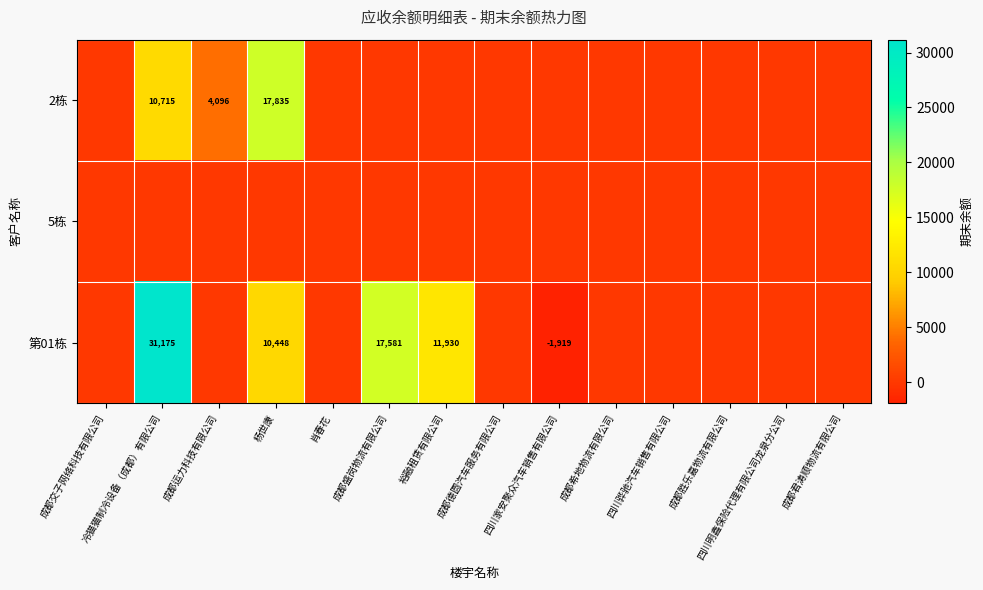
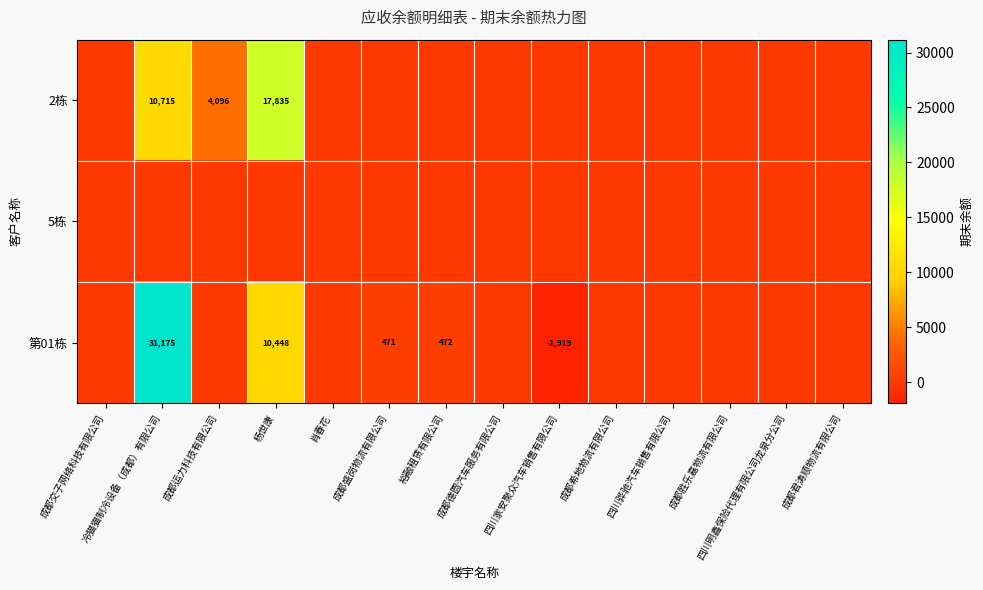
  {
    "2栋": {
      "冷猫猫制冷设备（成都）有限公司": "10,715",
      "成都运力科技有限公司": "4,096",
      "杨世康": "17,835"
    },
    "第01栋": {
      "冷猫猫制冷设备（成都）有限公司": "31,175",
      "杨世康": "10,448",
-     "成都盛岗物流有限公司": "17,581",
-     "裕融租赁有限公司": "11,930",
+     "成都盛岗物流有限公司": "471",
+     "裕融租赁有限公司": "472",
      "四川家安聚众汽车销售有限公司": "-1,919"
    }
  }
